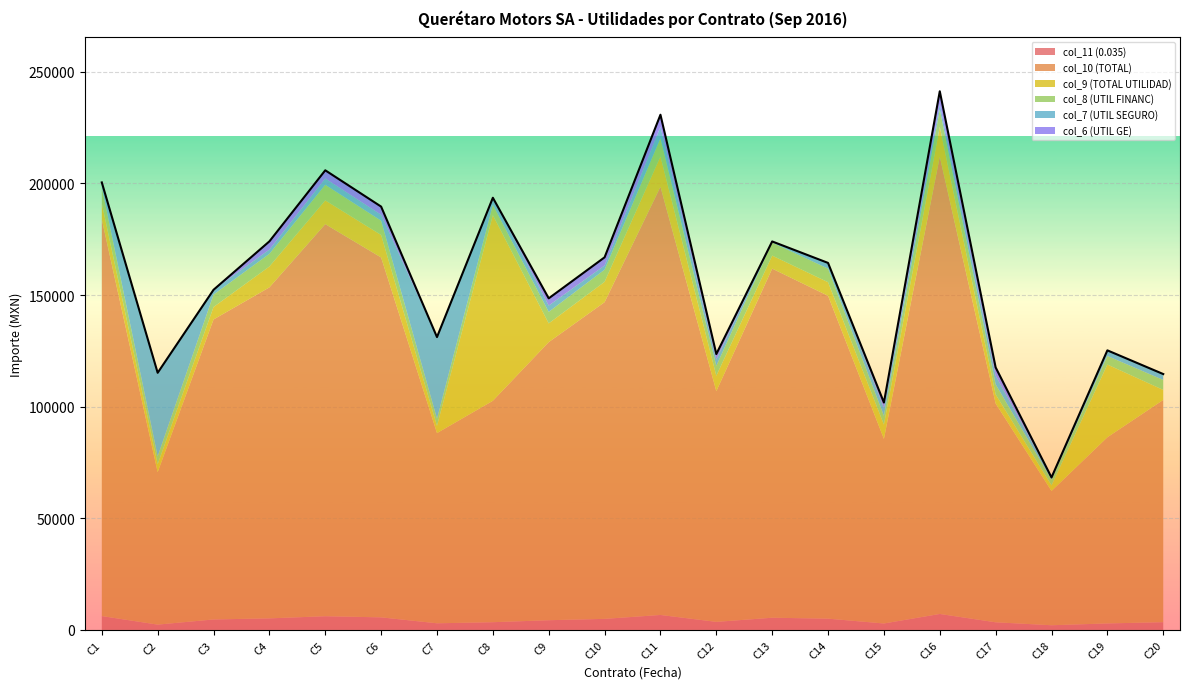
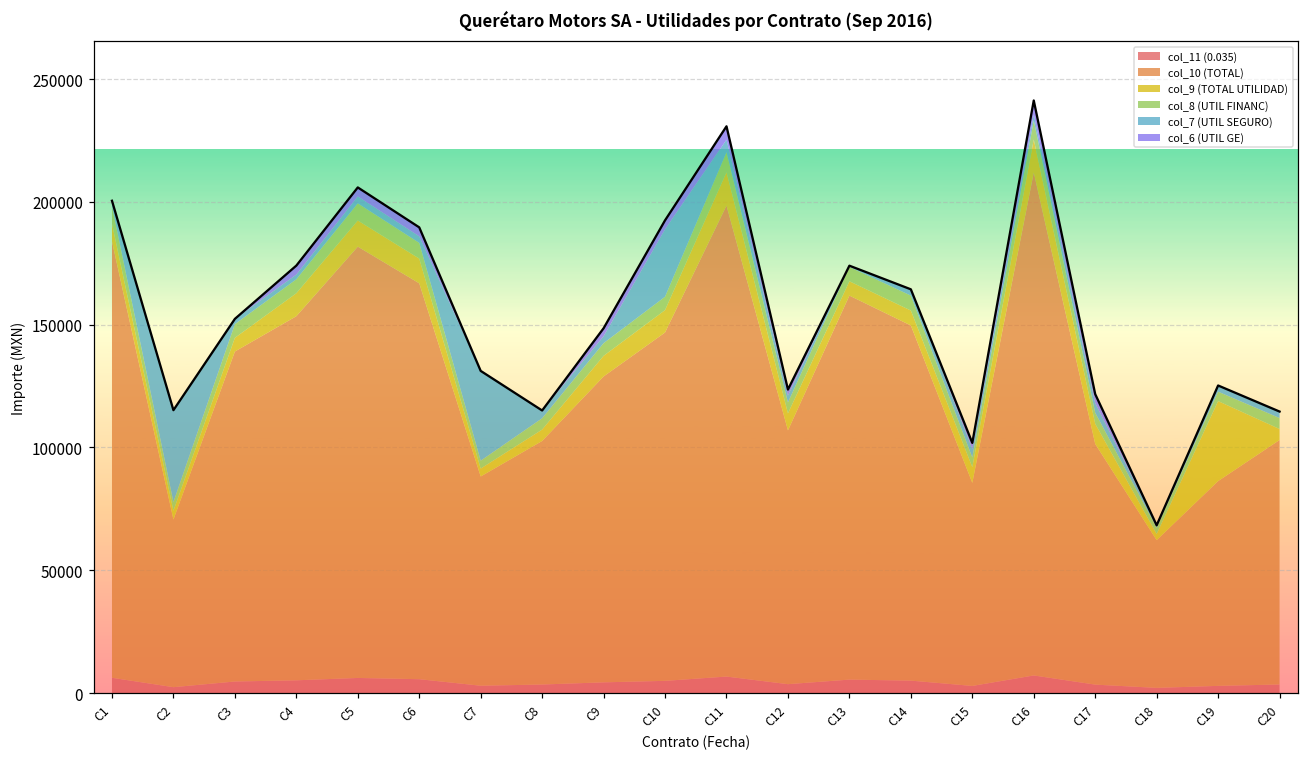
  {
    "col_9 (TOTAL UTILIDAD)": {
      "C1": 7000,
      "C2": 4000,
      "C3": 6000,
      "C4": 9000,
      "C5": 11000,
      "C6": 10000,
      "C7": 3000,
-     "C8": 83000,
+     "C8": 5000,
      "C9": 8000,
      "C10": 9000,
      "C11": 14000,
      "C12": 7000,
      "C13": 6000,
      "C14": 6000,
      "C15": 6000,
      "C16": 13000,
-     "C17": 4000,
+     "C17": 8000,
      "C18": 3000,
      "C19": 33000,
      "C20": 4000
    },
    "col_8 (UTIL FINANC)": {
      "C1": 7000,
      "C2": 4000,
      "C3": 6000,
      "C4": 6000,
      "C5": 7000,
      "C6": 6000,
      "C7": 3000,
      "C8": 5000,
      "C9": 5000,
      "C10": 5000,
      "C11": 8000,
      "C12": 4000,
      "C14": 6000,
      "C15": 4000,
      "C16": 8000,
      "C17": 5000,
      "C19": 4000,
      "C20": 4000
    },
    "col_7 (UTIL SEGURO)": {
      "C4": 2000,
      "C5": 3000,
      "C6": 3000,
      "C9": 3000,
-     "C10": 2000,
+     "C10": 27000,
      "C11": 5000,
      "C12": 3000,
      "C15": 4000,
      "C16": 2000,
      "C17": 4000
    },
    "col_6 (UTIL GE)": {
      "C4": 4000,
      "C5": 4000,
      "C6": 4000,
      "C9": 3000,
      "C10": 4000,
      "C11": 5000,
      "C12": 2000,
      "C15": 2000,
      "C16": 6000,
      "C17": 4000
    }
  }
